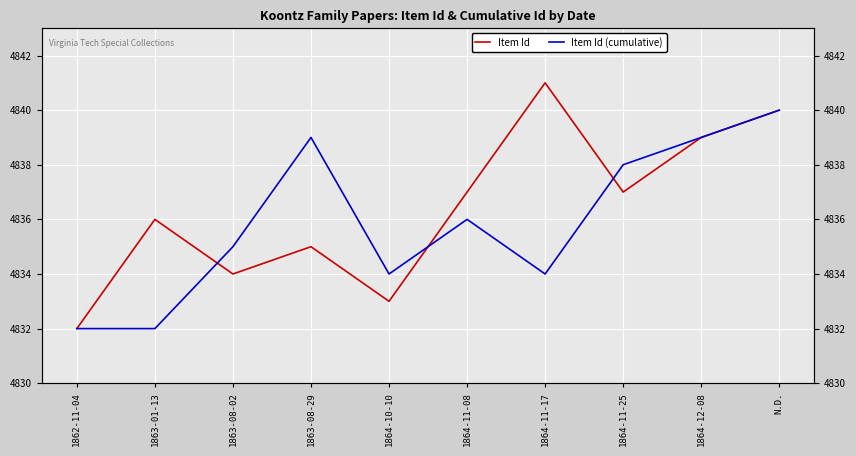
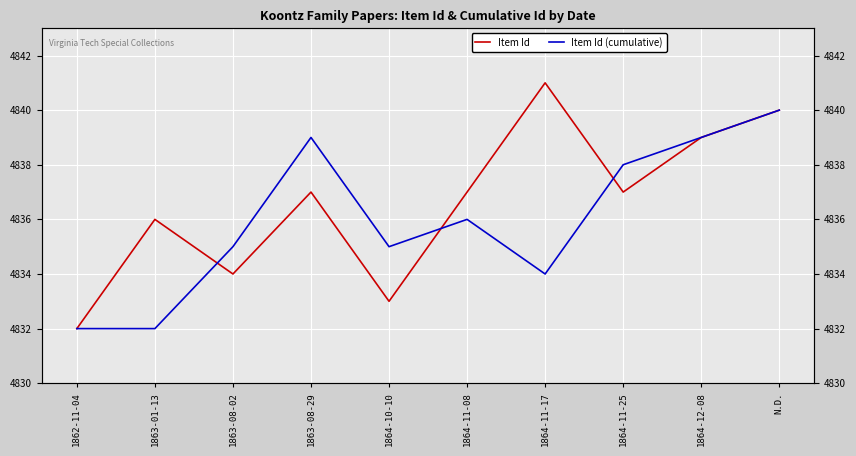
  {
    "Item Id": {
      "1863-01-13": 4836,
      "1863-08-02": 4834,
-     "1863-08-29": 4835,
+     "1863-08-29": 4837,
      "1864-10-10": 4833,
      "1864-11-08": 4837,
      "1864-11-17": 4841,
      "1864-11-25": 4837
    },
    "Item Id (cumulative)": {
      "1863-01-13": 4832,
      "1863-08-02": 4835,
      "1863-08-29": 4839,
-     "1864-10-10": 4834,
+     "1864-10-10": 4835,
      "1864-11-08": 4836,
      "1864-11-17": 4834,
      "1864-11-25": 4838
    }
  }
